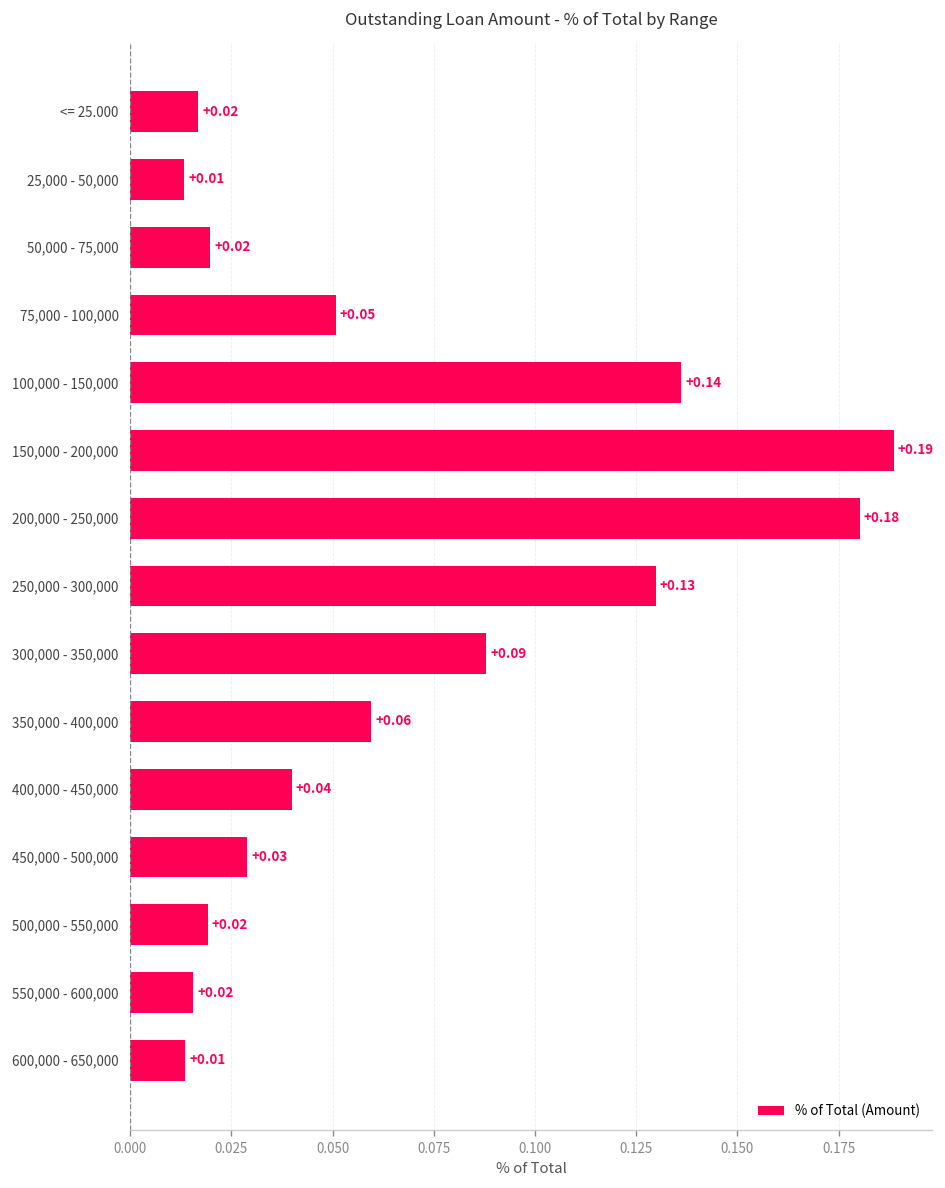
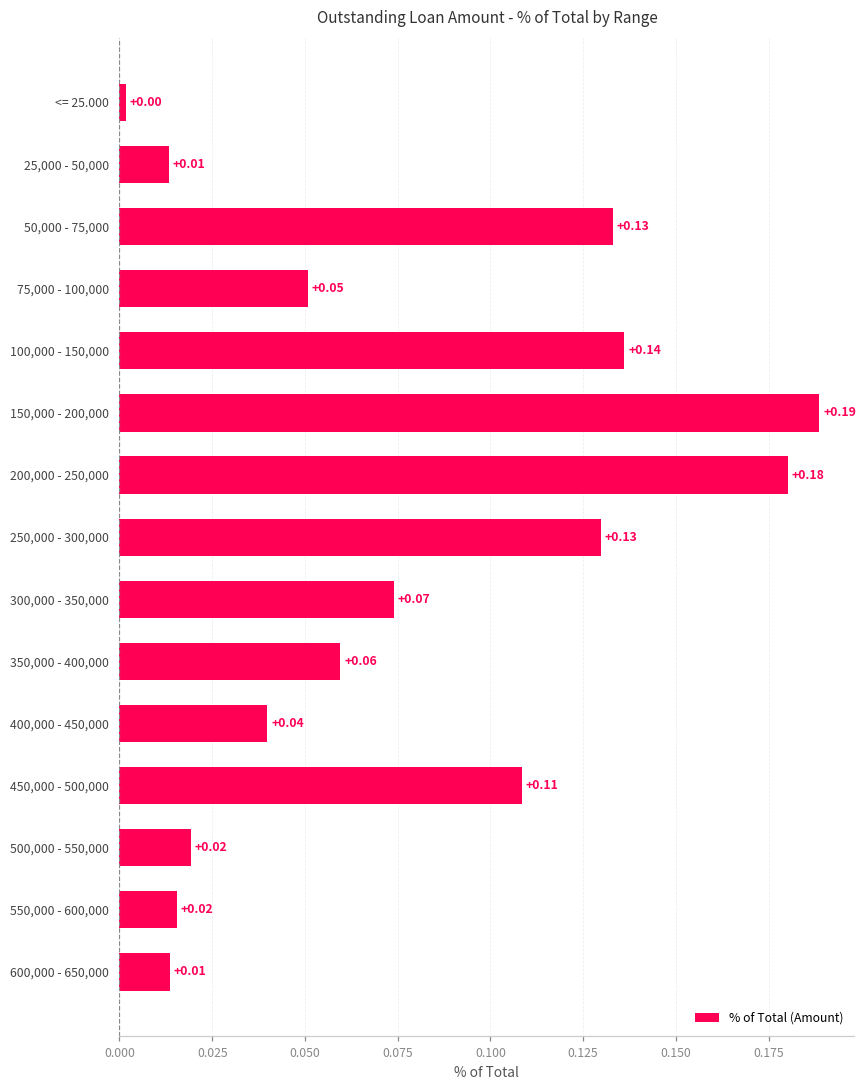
  {
-   "<= 25.000": "+0.02",
+   "<= 25.000": "+0.00",
    "25,000 - 50,000": "+0.01",
-   "50,000 - 75,000": "+0.02",
+   "50,000 - 75,000": "+0.13",
    "75,000 - 100,000": "+0.05",
    "100,000 - 150,000": "+0.14",
    "150,000 - 200,000": "+0.19",
    "200,000 - 250,000": "+0.18",
    "250,000 - 300,000": "+0.13",
-   "300,000 - 350,000": "+0.09",
+   "300,000 - 350,000": "+0.07",
    "350,000 - 400,000": "+0.06",
    "400,000 - 450,000": "+0.04",
-   "450,000 - 500,000": "+0.03",
+   "450,000 - 500,000": "+0.11",
    "500,000 - 550,000": "+0.02",
    "550,000 - 600,000": "+0.02",
    "600,000 - 650,000": "+0.01"
  }
